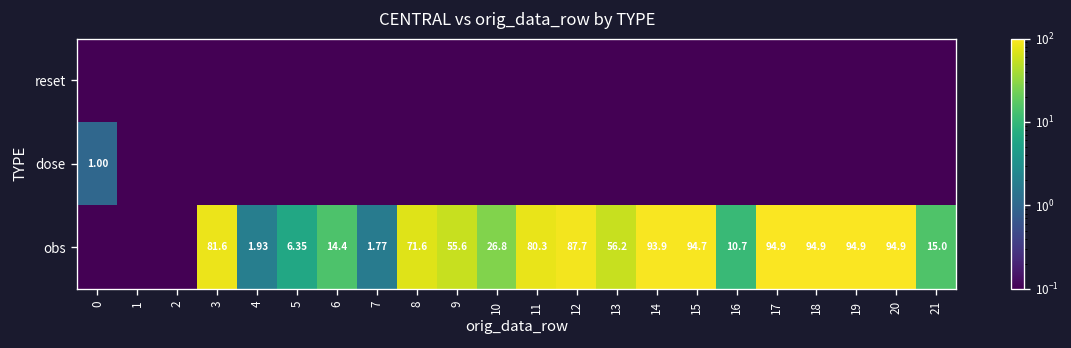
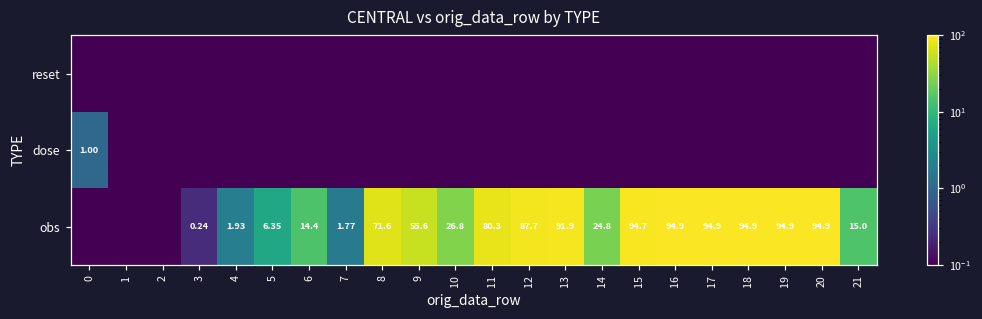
  {
    "dose": {
      "0": 1.00
    },
    "obs": {
-     "3": 81.6,
+     "3": 0.24,
      "4": 1.93,
      "5": 6.35,
      "6": 14.4,
      "7": 1.77,
      "8": 71.6,
      "9": 55.6,
      "10": 26.8,
      "11": 80.3,
      "12": 87.7,
-     "13": 56.2,
-     "14": 93.9,
+     "13": 91.9,
+     "14": 24.8,
      "15": 94.7,
-     "16": 10.7,
+     "16": 94.9,
      "17": 94.9,
      "18": 94.9,
      "19": 94.9,
      "20": 94.9,
      "21": 15.0
    }
  }
